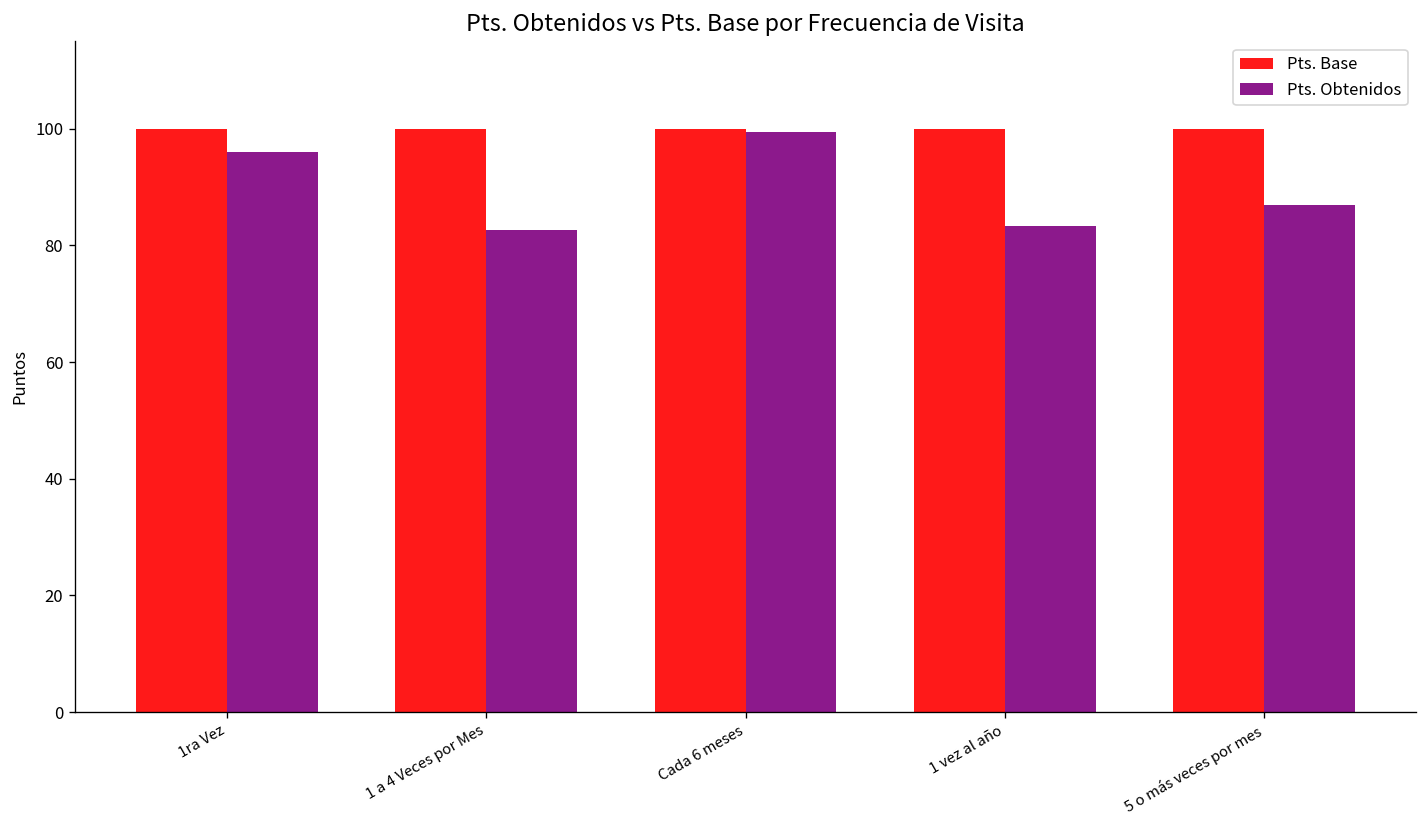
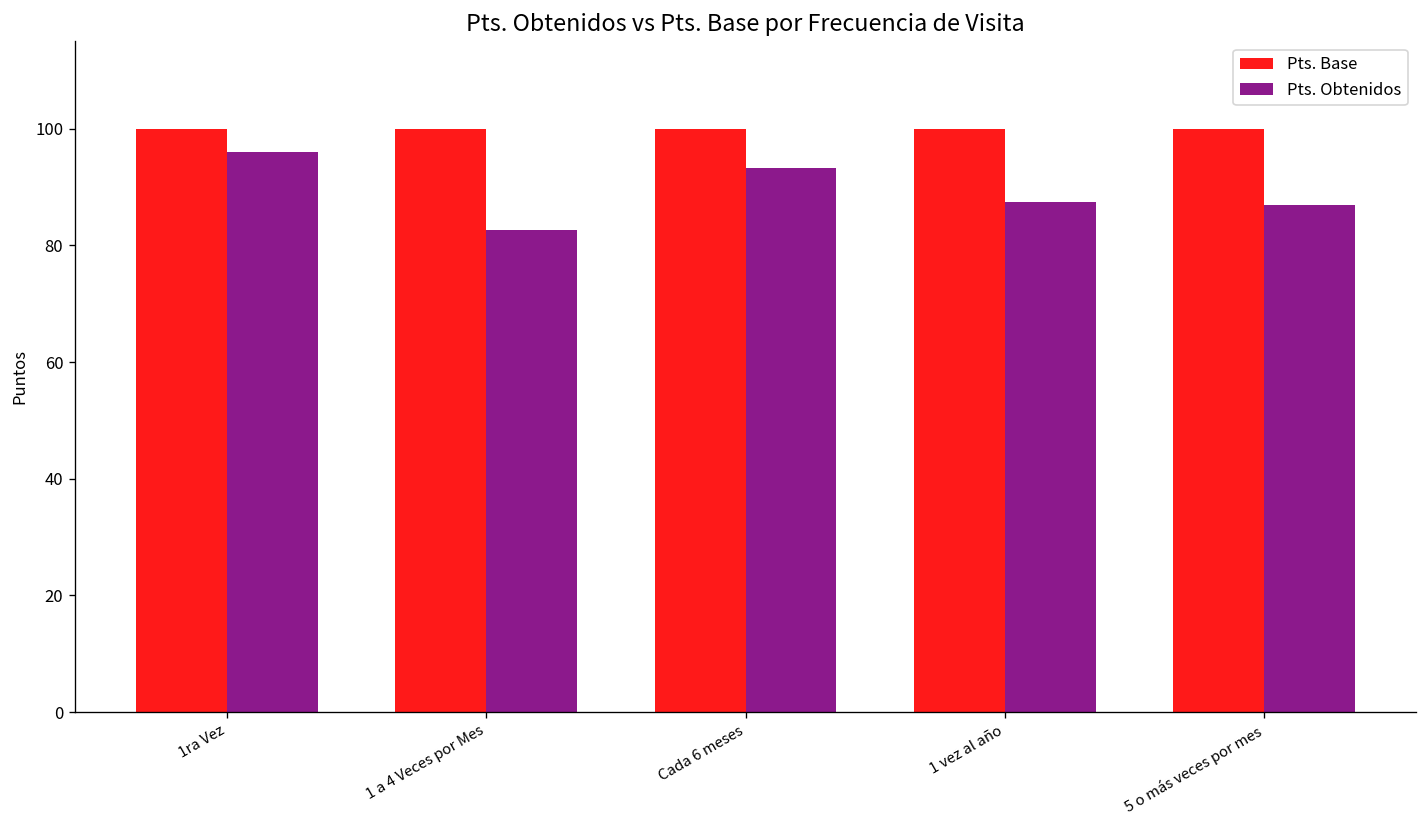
  {
    "Pts. Base": {
      "1ra Vez": 100,
      "1 a 4 Veces por Mes": 100,
      "Cada 6 meses": 100,
      "1 vez al año": 100,
      "5 o más veces por mes": 100
    },
    "Pts. Obtenidos": {
      "1ra Vez": 96,
      "1 a 4 Veces por Mes": 83,
-     "Cada 6 meses": 99,
-     "1 vez al año": 83,
+     "Cada 6 meses": 93,
+     "1 vez al año": 88,
      "5 o más veces por mes": 87
    }
  }
